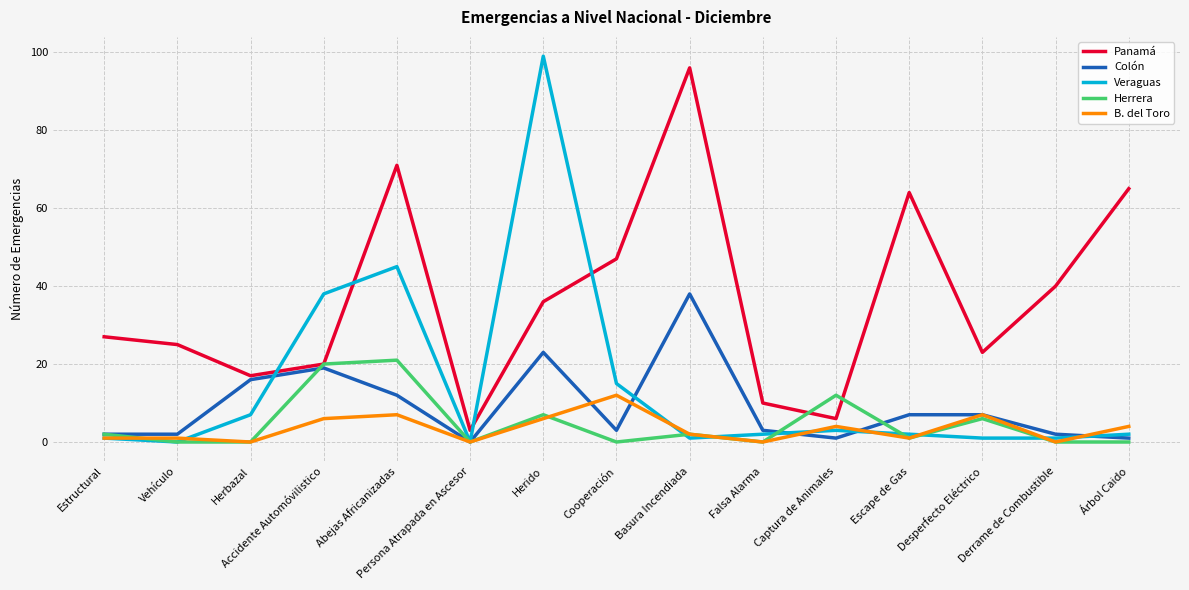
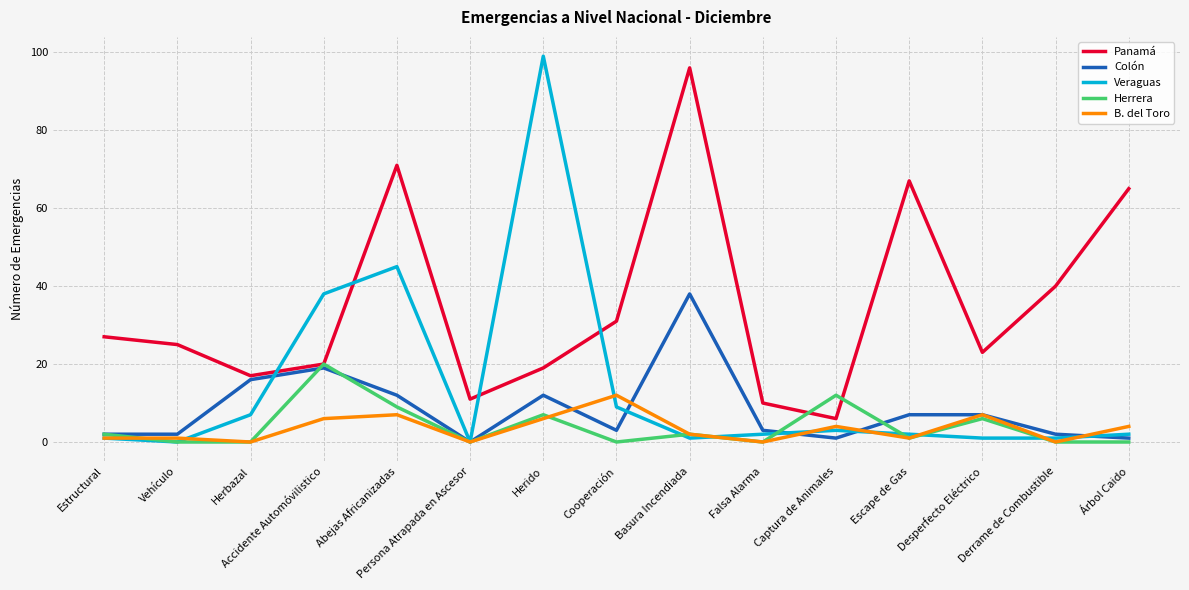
  {
    "Panamá": {
      "Estructural": 27,
      "Vehículo": 25,
      "Herbazal": 17,
      "Abejas Africanizadas": 71,
-     "Persona Atrapada en Ascesor": 3,
-     "Herido": 36,
-     "Cooperación": 47,
+     "Persona Atrapada en Ascesor": 11,
+     "Herido": 19,
+     "Cooperación": 31,
      "Basura Incendiada": 96,
      "Falsa Alarma": 10,
      "Captura de Animales": 6,
-     "Escape de Gas": 64,
+     "Escape de Gas": 67,
      "Desperfecto Eléctrico": 23,
      "Derrame de Combustible": 40,
      "Árbol Caido": 65
    },
    "Colón": {
      "Vehículo": 2,
      "Herbazal": 16,
      "Accidente Automóvilistico": 19,
      "Abejas Africanizadas": 12,
-     "Herido": 23,
+     "Herido": 12,
      "Cooperación": 3,
      "Basura Incendiada": 38,
      "Falsa Alarma": 3,
      "Captura de Animales": 1,
      "Escape de Gas": 7,
      "Derrame de Combustible": 2,
      "Árbol Caido": 1
    },
    "Veraguas": {
      "Herbazal": 7,
      "Accidente Automóvilistico": 38,
      "Abejas Africanizadas": 45,
      "Herido": 99,
-     "Cooperación": 15,
+     "Cooperación": 9,
      "Basura Incendiada": 1,
      "Falsa Alarma": 2,
      "Captura de Animales": 3,
      "Escape de Gas": 2,
      "Desperfecto Eléctrico": 1,
      "Derrame de Combustible": 1,
      "Árbol Caido": 2
    },
    "Herrera": {
-     "Abejas Africanizadas": 21,
+     "Abejas Africanizadas": 9,
      "Herido": 7,
      "Cooperación": 0,
      "Captura de Animales": 12,
      "Desperfecto Eléctrico": 6,
      "Árbol Caido": 0
    },
    "B. del Toro": {
      "Vehículo": 1,
      "Accidente Automóvilistico": 6,
      "Abejas Africanizadas": 7,
      "Herido": 6,
      "Cooperación": 12,
      "Captura de Animales": 4,
      "Árbol Caido": 4
    }
  }
